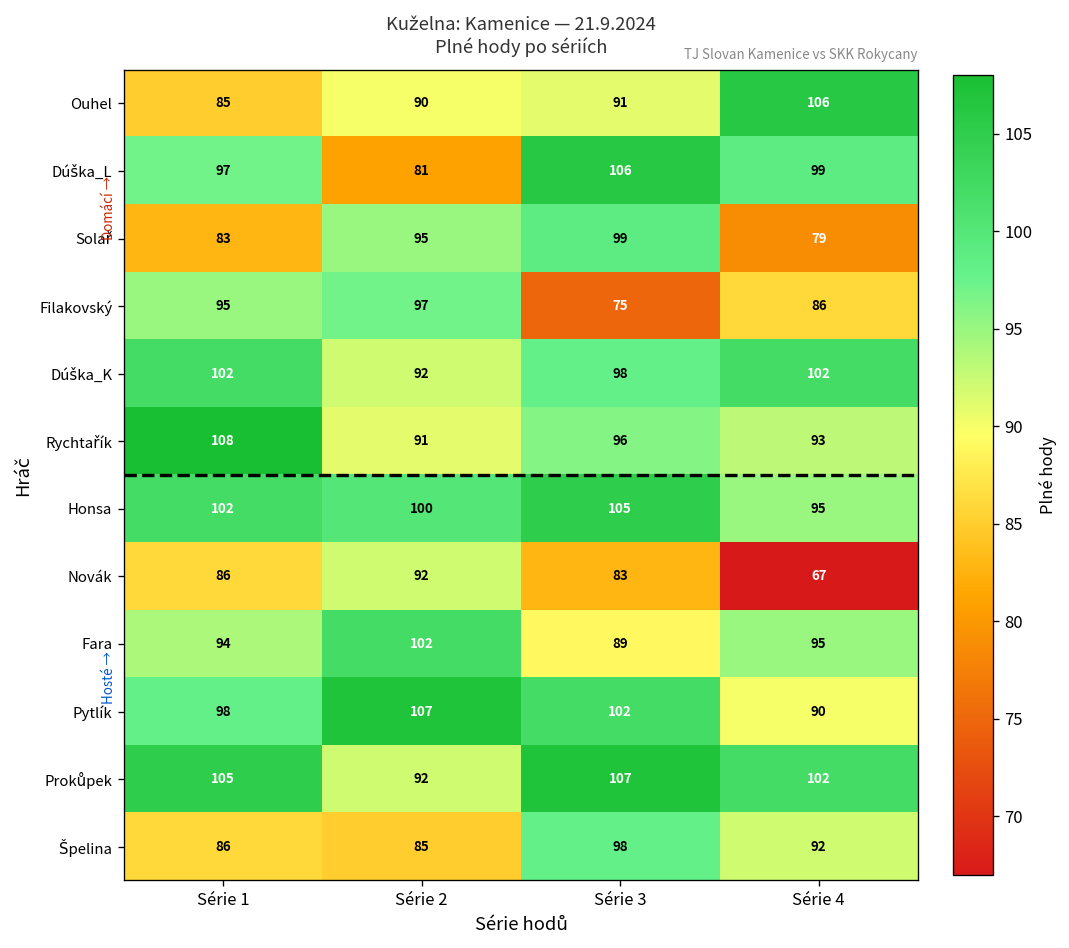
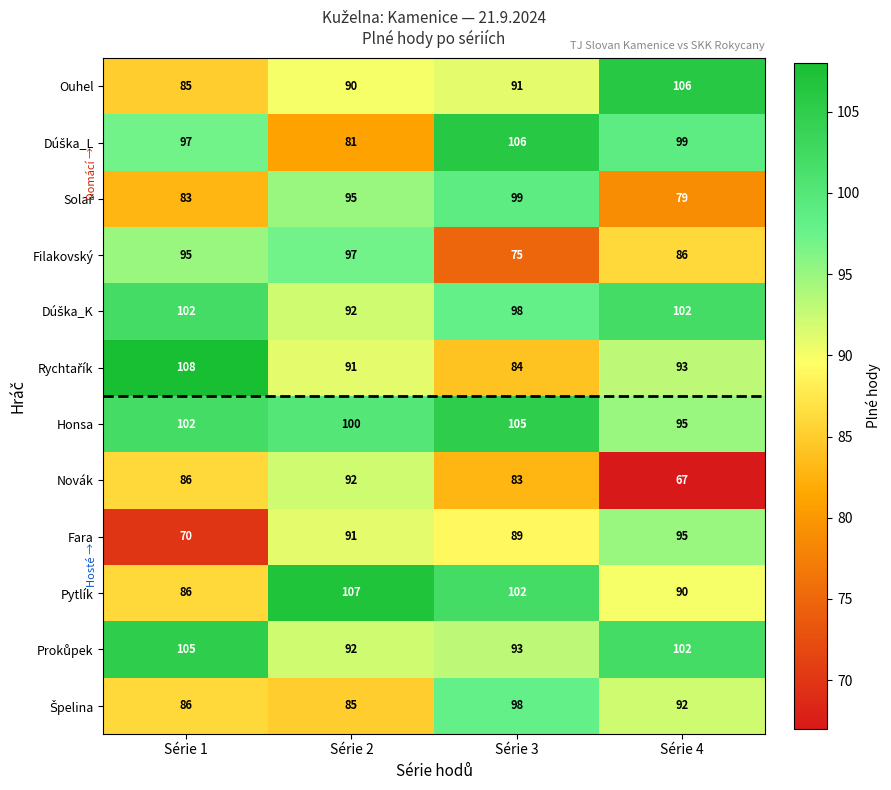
  {
    "Ouhel": {
      "Série 1": 85,
      "Série 2": 90,
      "Série 3": 91,
      "Série 4": 106
    },
    "Dúška_L": {
      "Série 1": 97,
      "Série 2": 81,
      "Série 3": 106,
      "Série 4": 99
    },
    "Solař": {
      "Série 1": 83,
      "Série 2": 95,
      "Série 3": 99,
      "Série 4": 79
    },
    "Filakovský": {
      "Série 1": 95,
      "Série 2": 97,
      "Série 3": 75,
      "Série 4": 86
    },
    "Dúška_K": {
      "Série 1": 102,
      "Série 2": 92,
      "Série 3": 98,
      "Série 4": 102
    },
    "Rychtařík": {
      "Série 1": 108,
      "Série 2": 91,
-     "Série 3": 96,
+     "Série 3": 84,
      "Série 4": 93
    },
    "Honsa": {
      "Série 1": 102,
      "Série 2": 100,
      "Série 3": 105,
      "Série 4": 95
    },
    "Novák": {
      "Série 1": 86,
      "Série 2": 92,
      "Série 3": 83,
      "Série 4": 67
    },
    "Fara": {
-     "Série 1": 94,
-     "Série 2": 102,
+     "Série 1": 70,
+     "Série 2": 91,
      "Série 3": 89,
      "Série 4": 95
    },
    "Pytlík": {
-     "Série 1": 98,
+     "Série 1": 86,
      "Série 2": 107,
      "Série 3": 102,
      "Série 4": 90
    },
    "Prokůpek": {
      "Série 1": 105,
      "Série 2": 92,
-     "Série 3": 107,
+     "Série 3": 93,
      "Série 4": 102
    },
    "Špelina": {
      "Série 1": 86,
      "Série 2": 85,
      "Série 3": 98,
      "Série 4": 92
    }
  }
